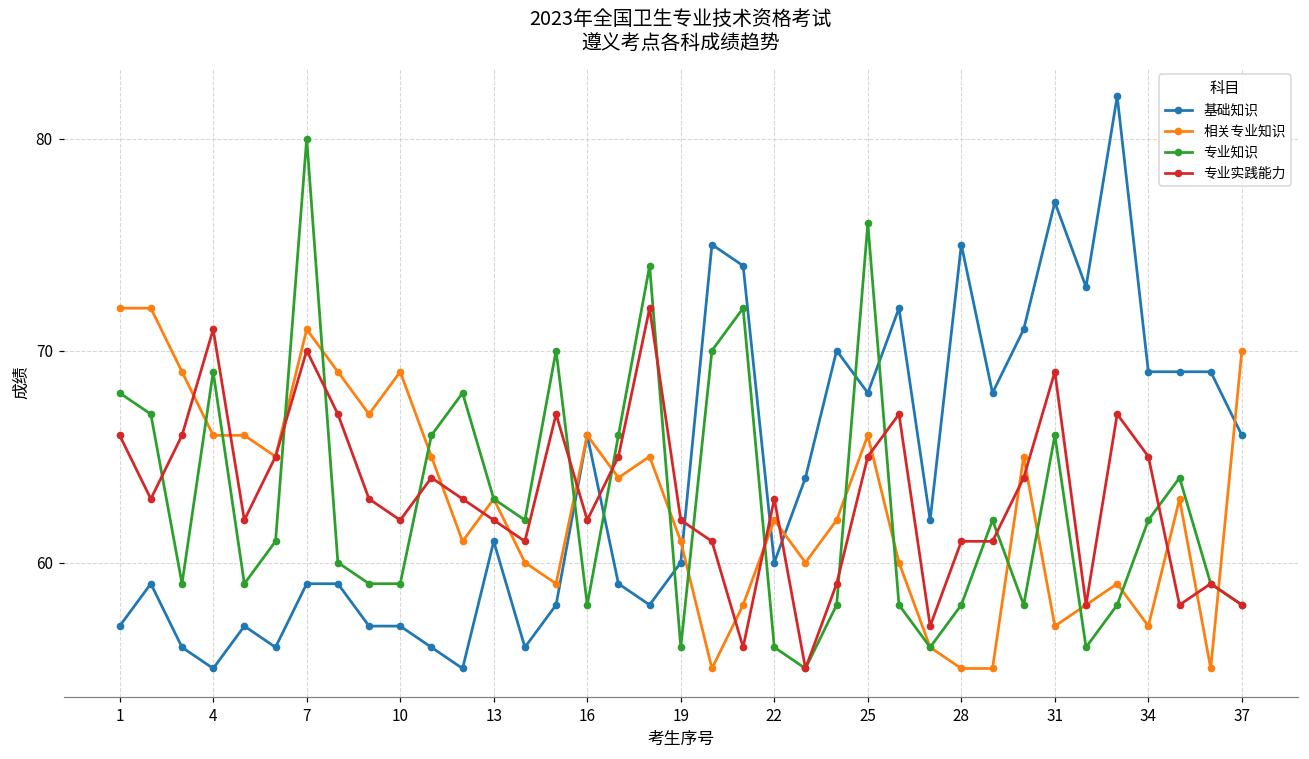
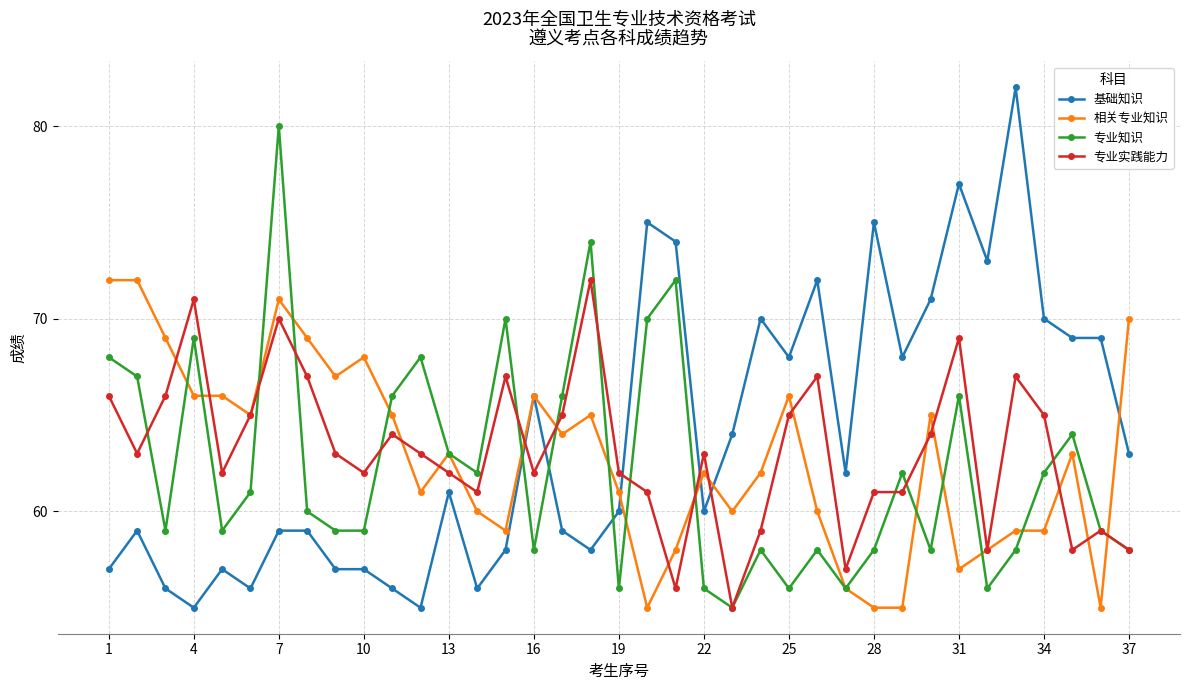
  {
    "基础知识": {
      "1": 57,
      "4": 55,
      "7": 59,
      "10": 57,
      "13": 61,
      "19": 60,
      "22": 60,
      "25": 68,
      "28": 75,
      "31": 77,
-     "34": 69,
-     "37": 66
+     "34": 70,
+     "37": 63
    },
    "相关专业知识": {
      "1": 72,
      "4": 66,
      "7": 71,
-     "10": 69,
+     "10": 68,
      "19": 61,
      "22": 62,
      "25": 66,
      "28": 55,
      "31": 57,
-     "34": 57,
+     "34": 59,
      "37": 70
    },
    "专业知识": {
      "1": 68,
      "4": 69,
      "7": 80,
      "10": 59,
      "16": 58,
      "19": 56,
      "22": 56,
-     "25": 76,
+     "25": 56,
      "28": 58,
      "31": 66,
      "34": 62
    },
    "专业实践能力": {
      "1": 66,
      "4": 71,
      "7": 70,
      "10": 62,
      "13": 62,
      "16": 62,
      "19": 62,
      "22": 63,
      "25": 65,
      "28": 61,
      "31": 69,
      "34": 65
    }
  }
